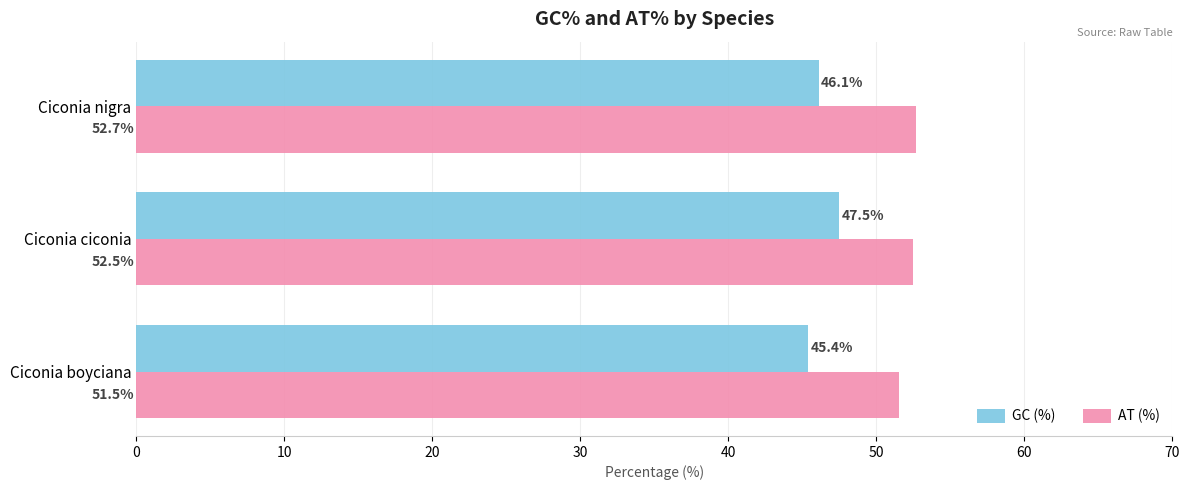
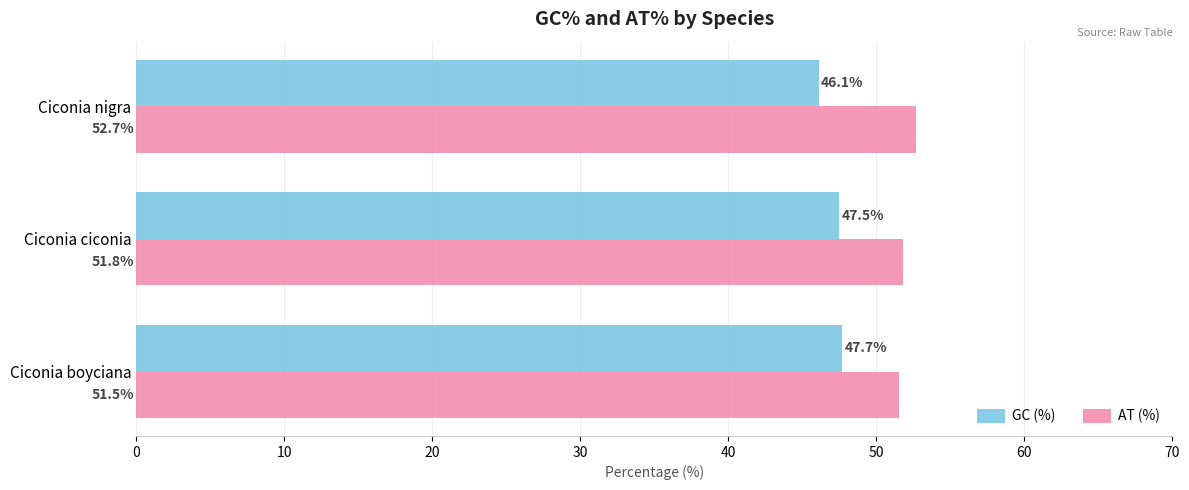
  {
    "GC (%)": {
      "Ciconia nigra": "46.1%",
      "Ciconia ciconia": "47.5%",
-     "Ciconia boyciana": "45.4%"
+     "Ciconia boyciana": "47.7%"
    },
    "AT (%)": {
-     "Ciconia ciconia": "52.5%"
+     "Ciconia ciconia": "51.8%"
    }
  }
